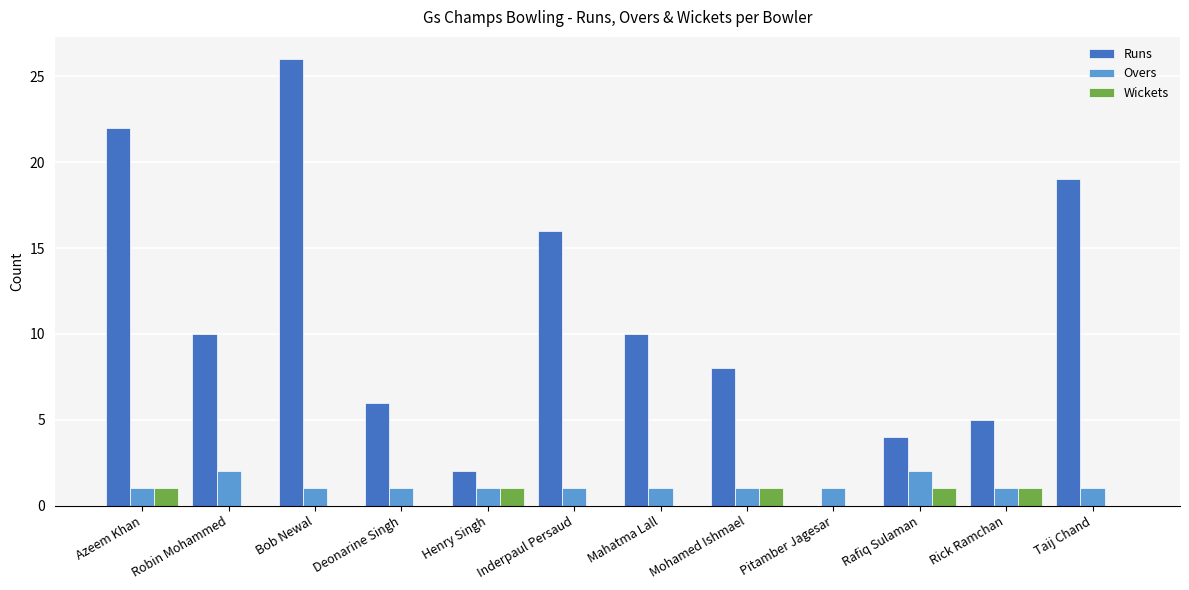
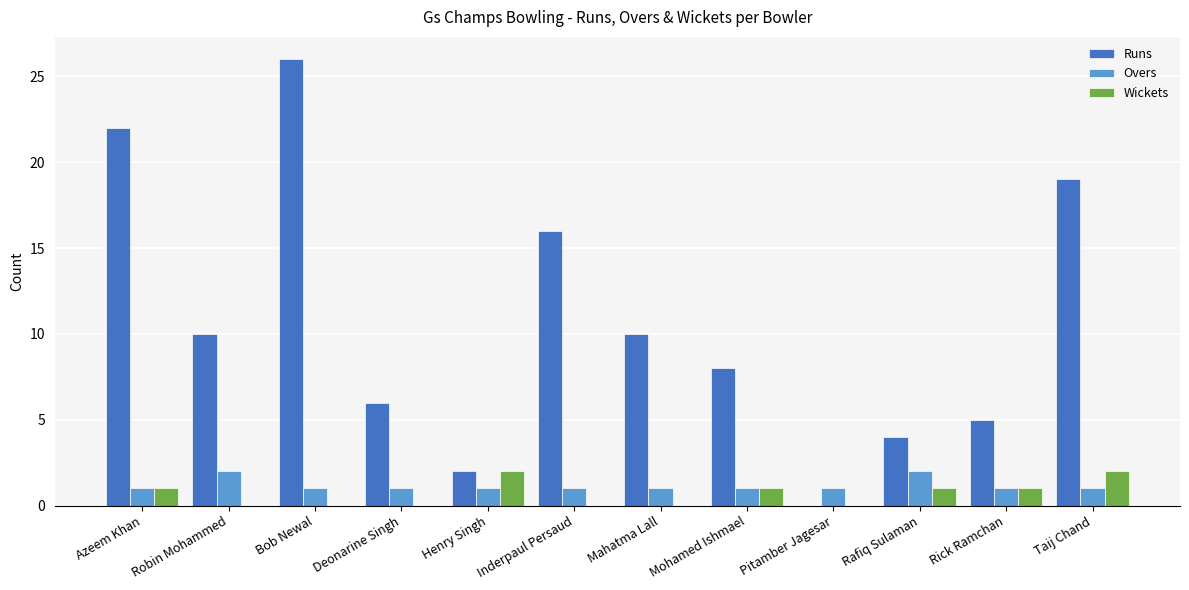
  {
    "Wickets": {
      "Azeem Khan": 1,
      "Robin Mohammed": 0,
      "Bob Newal": 0,
      "Deonarine Singh": 0,
-     "Henry Singh": 1,
+     "Henry Singh": 2,
      "Inderpaul Persaud": 0,
      "Mahatma Lall": 0,
      "Mohamed Ishmael": 1,
      "Pitamber Jagesar": 0,
      "Rafiq Sulaman": 1,
      "Rick Ramchan": 1,
-     "Taij Chand": 0
+     "Taij Chand": 2
    }
  }
